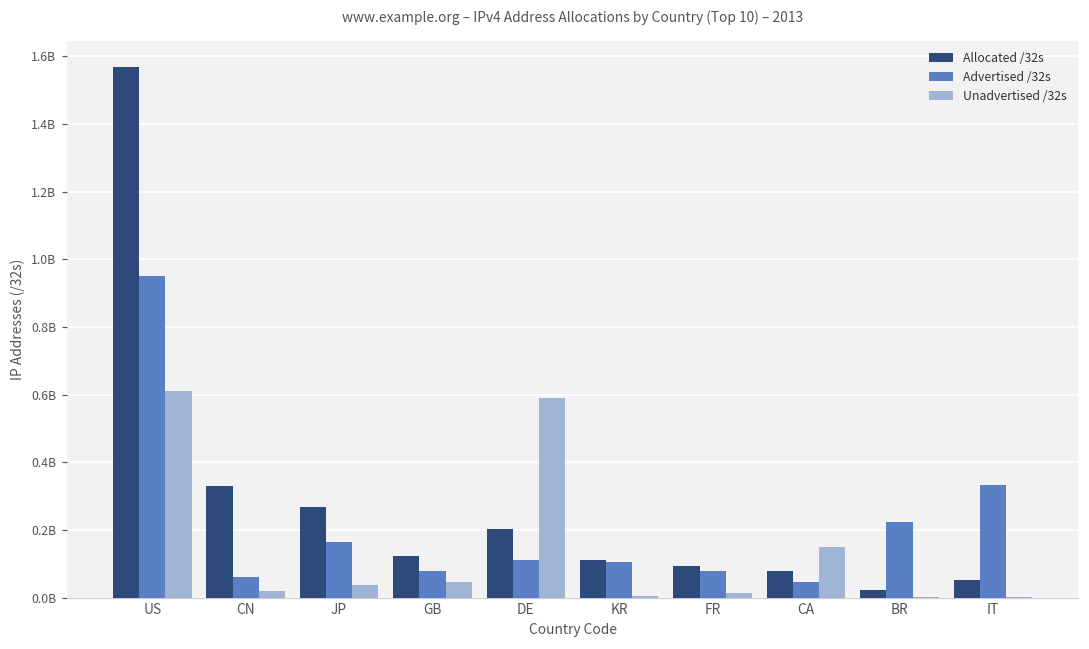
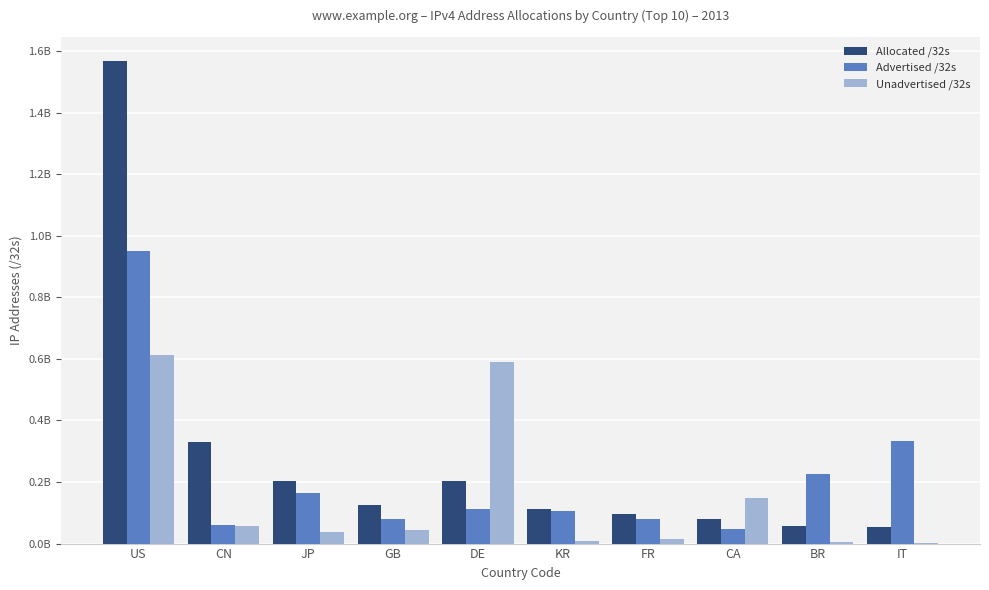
  {
    "Allocated /32s": {
      "US": 1570000000,
      "CN": 330000000,
-     "JP": 270000000,
+     "JP": 200000000,
      "GB": 120000000,
      "DE": 200000000,
      "KR": 110000000,
      "FR": 100000000,
      "CA": 80000000,
-     "BR": 20000000,
+     "BR": 60000000,
      "IT": 50000000
    },
    "Advertised /32s": {
      "US": 950000000,
      "CN": 60000000,
      "JP": 160000000,
      "GB": 80000000,
      "DE": 110000000,
      "KR": 110000000,
      "FR": 80000000,
      "CA": 50000000,
      "BR": 220000000,
      "IT": 330000000
    },
    "Unadvertised /32s": {
      "US": 610000000,
-     "CN": 20000000,
+     "CN": 60000000,
      "JP": 40000000,
      "GB": 50000000,
      "DE": 590000000,
      "FR": 20000000,
      "CA": 150000000
    }
  }
